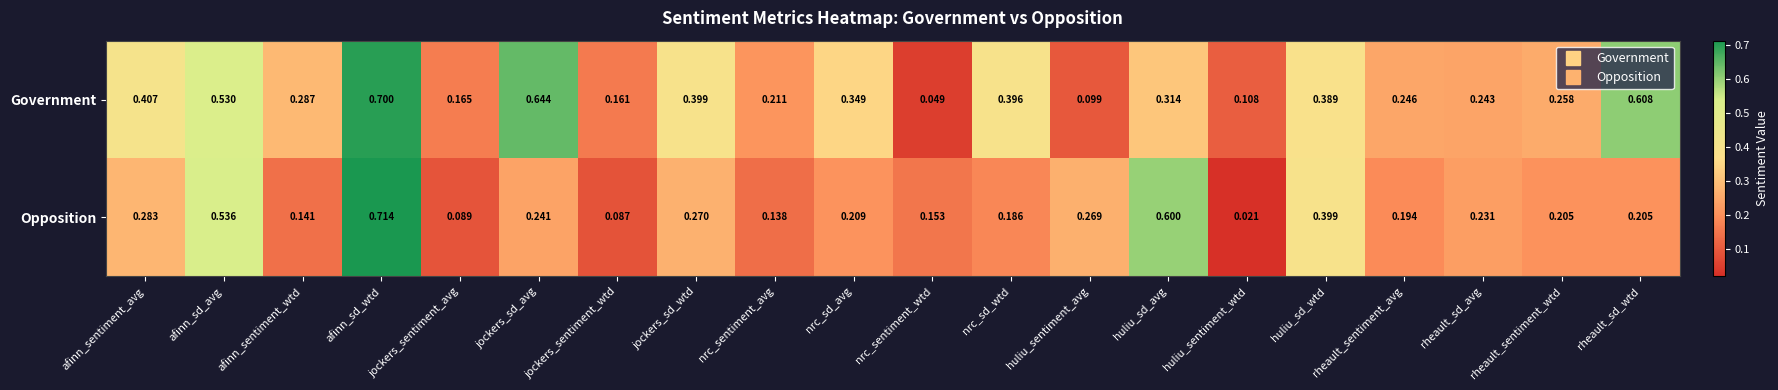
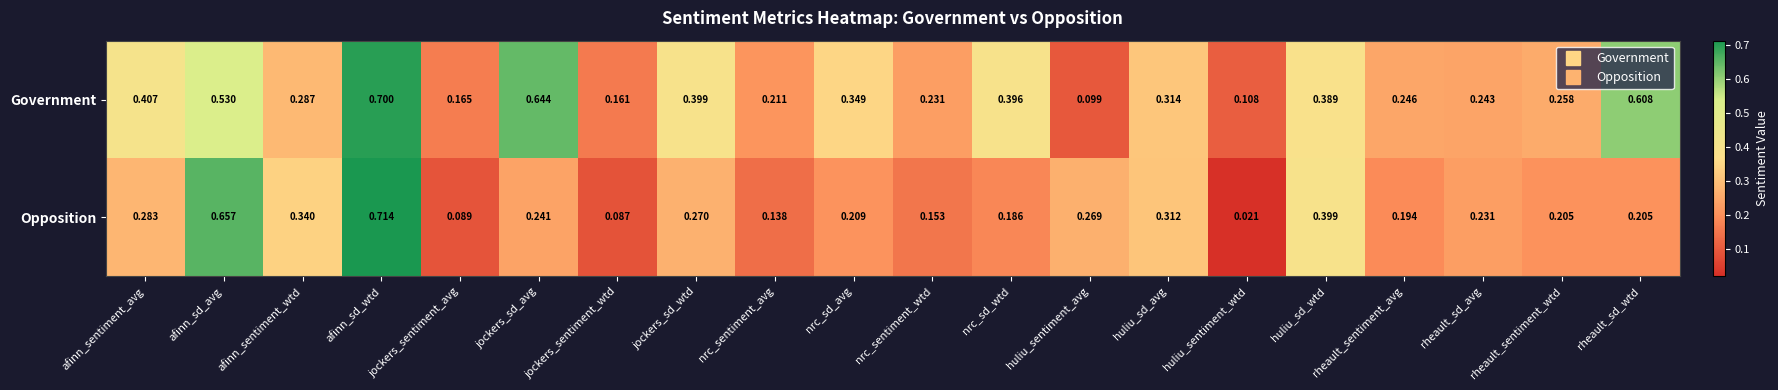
  {
    "Government": {
      "afinn_sentiment_avg": 0.407,
      "afinn_sd_avg": 0.530,
      "afinn_sentiment_wtd": 0.287,
      "afinn_sd_wtd": 0.700,
      "jockers_sentiment_avg": 0.165,
      "jockers_sd_avg": 0.644,
      "jockers_sentiment_wtd": 0.161,
      "jockers_sd_wtd": 0.399,
      "nrc_sentiment_avg": 0.211,
      "nrc_sd_avg": 0.349,
-     "nrc_sentiment_wtd": 0.049,
+     "nrc_sentiment_wtd": 0.231,
      "nrc_sd_wtd": 0.396,
      "huliu_sentiment_avg": 0.099,
      "huliu_sd_avg": 0.314,
      "huliu_sentiment_wtd": 0.108,
      "huliu_sd_wtd": 0.389,
      "rheault_sentiment_avg": 0.246,
      "rheault_sd_avg": 0.243,
      "rheault_sentiment_wtd": 0.258,
      "rheault_sd_wtd": 0.608
    },
    "Opposition": {
      "afinn_sentiment_avg": 0.283,
-     "afinn_sd_avg": 0.536,
-     "afinn_sentiment_wtd": 0.141,
+     "afinn_sd_avg": 0.657,
+     "afinn_sentiment_wtd": 0.340,
      "afinn_sd_wtd": 0.714,
      "jockers_sentiment_avg": 0.089,
      "jockers_sd_avg": 0.241,
      "jockers_sentiment_wtd": 0.087,
      "jockers_sd_wtd": 0.270,
      "nrc_sentiment_avg": 0.138,
      "nrc_sd_avg": 0.209,
      "nrc_sentiment_wtd": 0.153,
      "nrc_sd_wtd": 0.186,
      "huliu_sentiment_avg": 0.269,
-     "huliu_sd_avg": 0.600,
+     "huliu_sd_avg": 0.312,
      "huliu_sentiment_wtd": 0.021,
      "huliu_sd_wtd": 0.399,
      "rheault_sentiment_avg": 0.194,
      "rheault_sd_avg": 0.231,
      "rheault_sentiment_wtd": 0.205,
      "rheault_sd_wtd": 0.205
    }
  }
